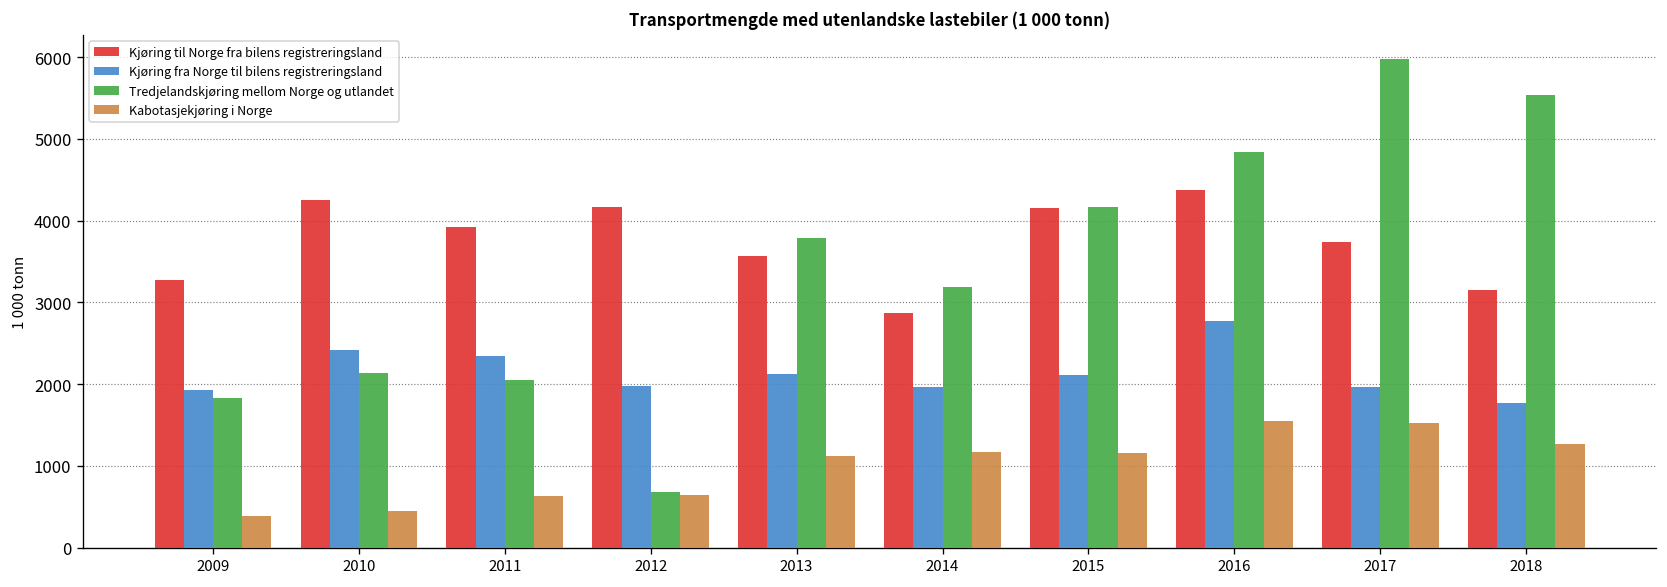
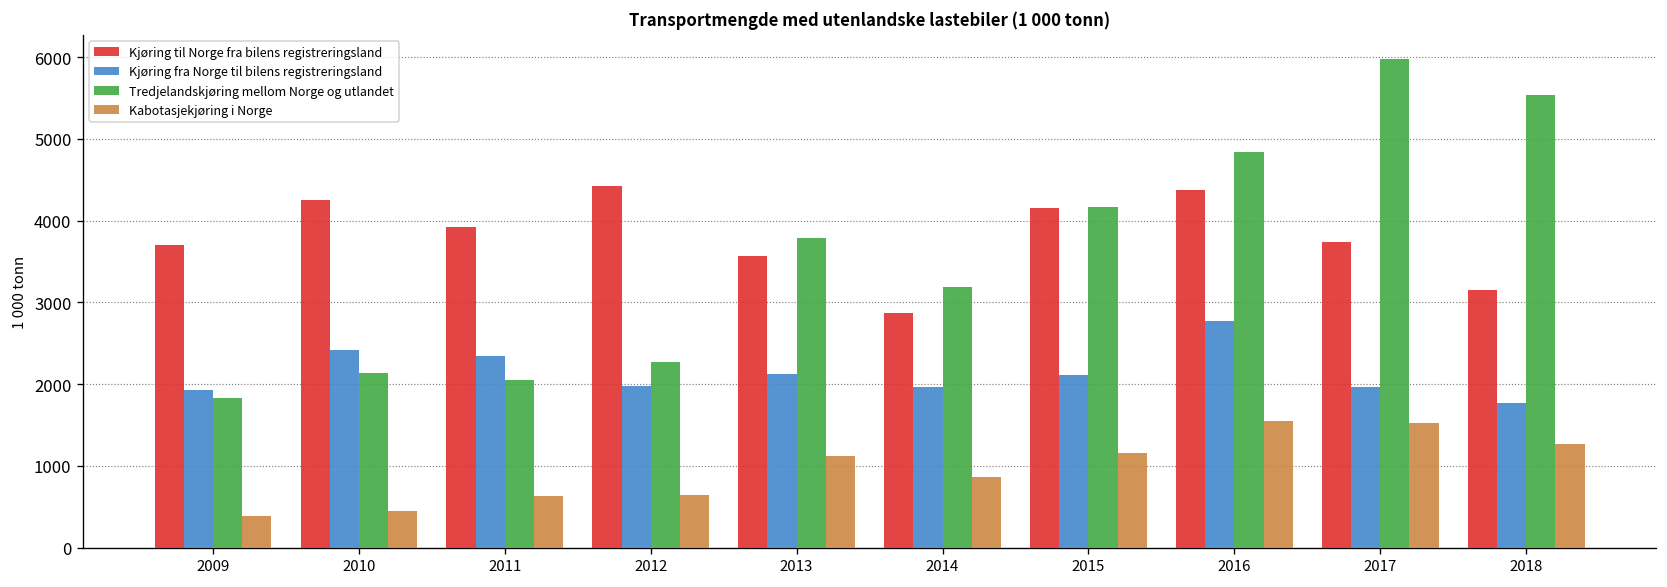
  {
    "Kjøring til Norge fra bilens registreringsland": {
-     "2009": 3300,
+     "2009": 3700,
      "2010": 4300,
      "2011": 3900,
-     "2012": 4200,
+     "2012": 4400,
      "2013": 3600,
      "2014": 2900,
      "2015": 4200,
      "2016": 4400,
      "2017": 3700,
      "2018": 3100
    },
    "Kjøring fra Norge til bilens registreringsland": {
      "2009": 1900,
      "2010": 2400,
      "2011": 2300,
      "2012": 2000,
      "2013": 2100,
      "2014": 2000,
      "2015": 2100,
      "2016": 2800,
      "2017": 2000,
      "2018": 1800
    },
    "Tredjelandskjøring mellom Norge og utlandet": {
      "2009": 1800,
      "2010": 2100,
      "2011": 2100,
-     "2012": 700,
+     "2012": 2300,
      "2013": 3800,
      "2014": 3200,
      "2015": 4200,
      "2016": 4800,
      "2017": 6000,
      "2018": 5500
    },
    "Kabotasjekjøring i Norge": {
      "2009": 400,
      "2010": 500,
      "2011": 600,
      "2012": 700,
      "2013": 1100,
-     "2014": 1200,
+     "2014": 900,
      "2015": 1200,
      "2016": 1600,
      "2017": 1500,
      "2018": 1300
    }
  }
